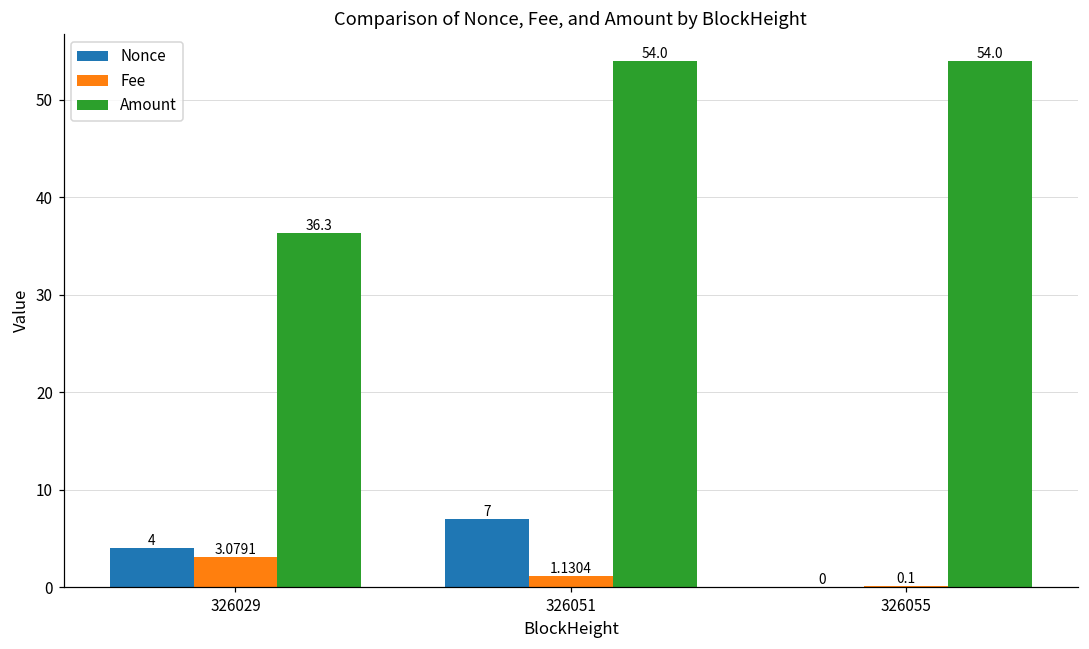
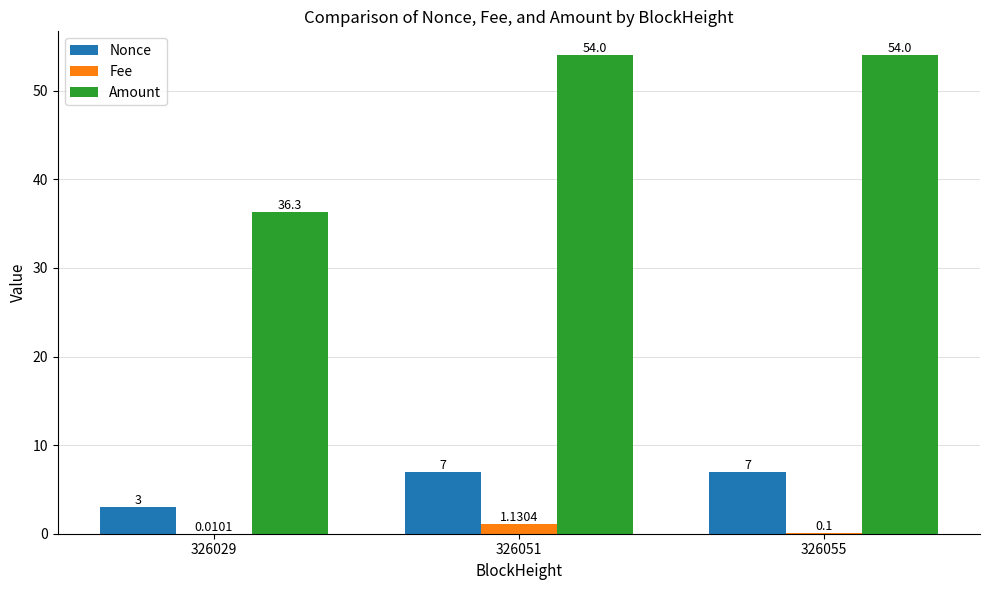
  {
    "Nonce": {
-     "326029": 4,
+     "326029": 3,
      "326051": 7,
-     "326055": 0
+     "326055": 7
    },
    "Fee": {
-     "326029": 3.0791,
+     "326029": 0.0101,
      "326051": 1.1304,
      "326055": 0.1
    },
    "Amount": {
      "326029": 36.3,
      "326051": 54.0,
      "326055": 54.0
    }
  }
